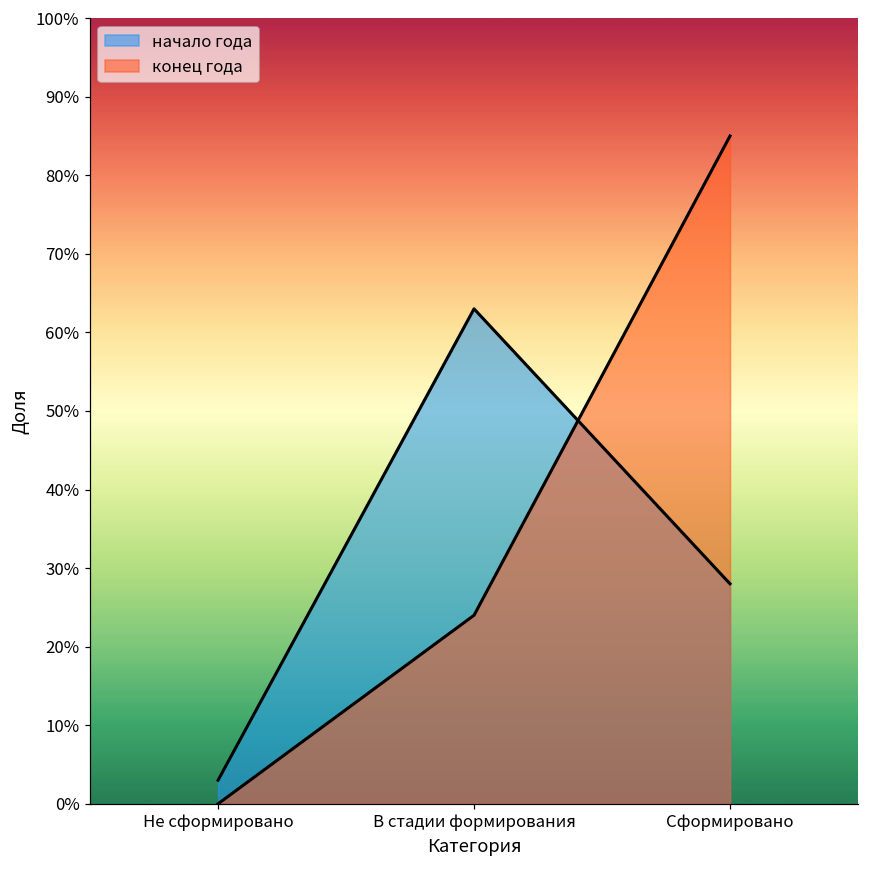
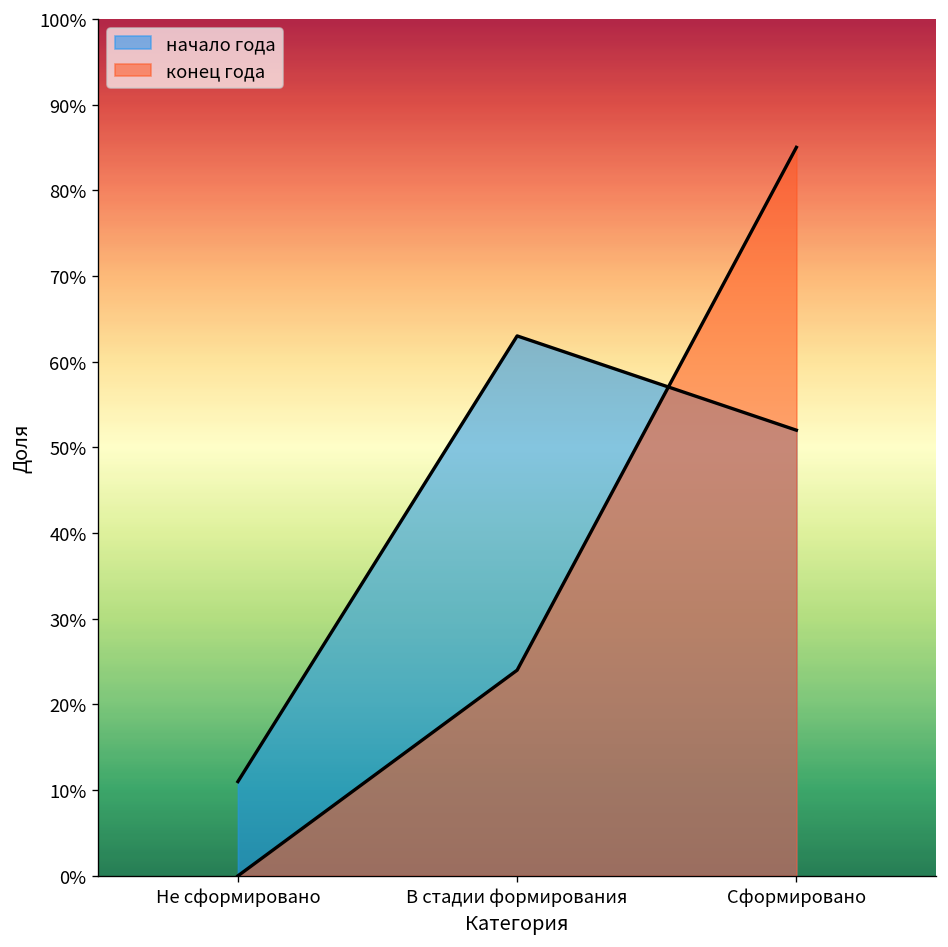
  {
    "начало года": {
-     "Не сформировано": "3%",
+     "Не сформировано": "11%",
      "В стадии формирования": "63%",
-     "Сформировано": "28%"
+     "Сформировано": "52%"
    },
    "конец года": {
      "Не сформировано": "0%",
      "В стадии формирования": "24%",
      "Сформировано": "85%"
    }
  }
